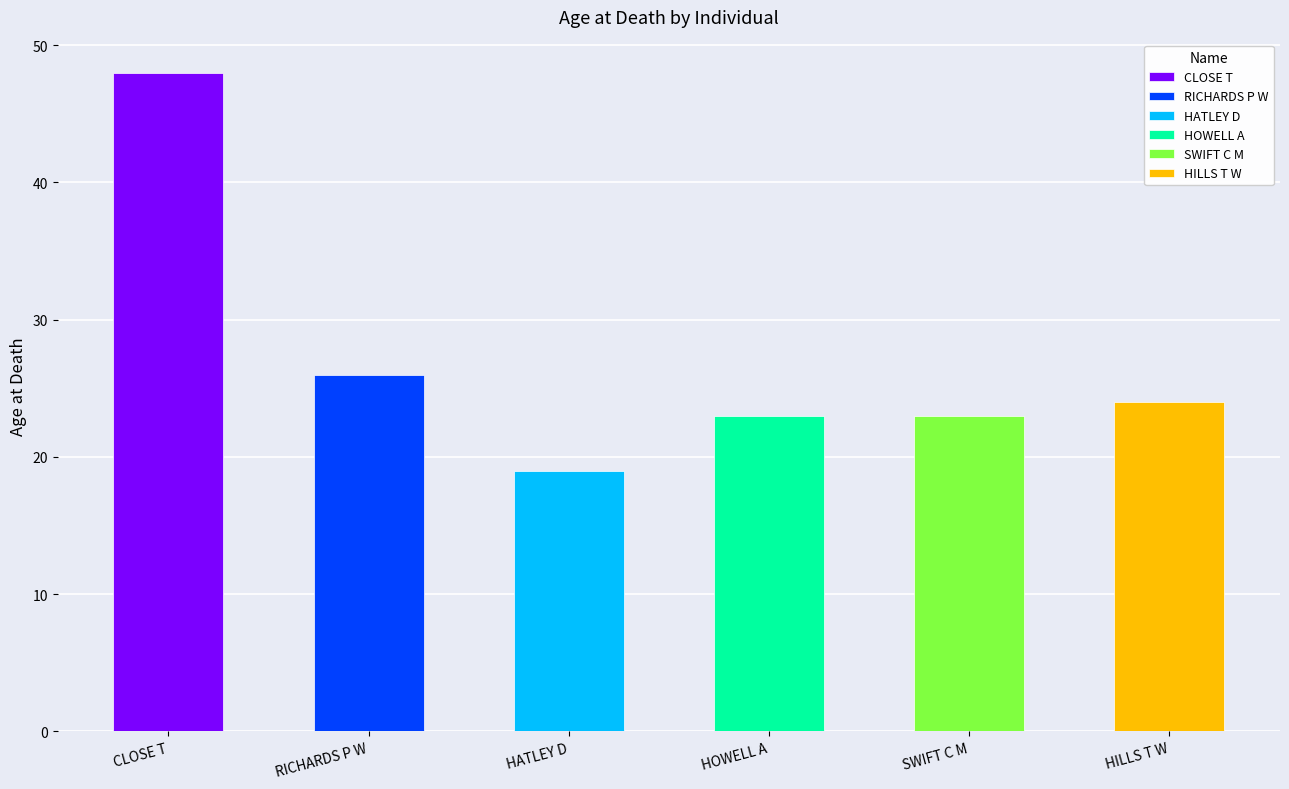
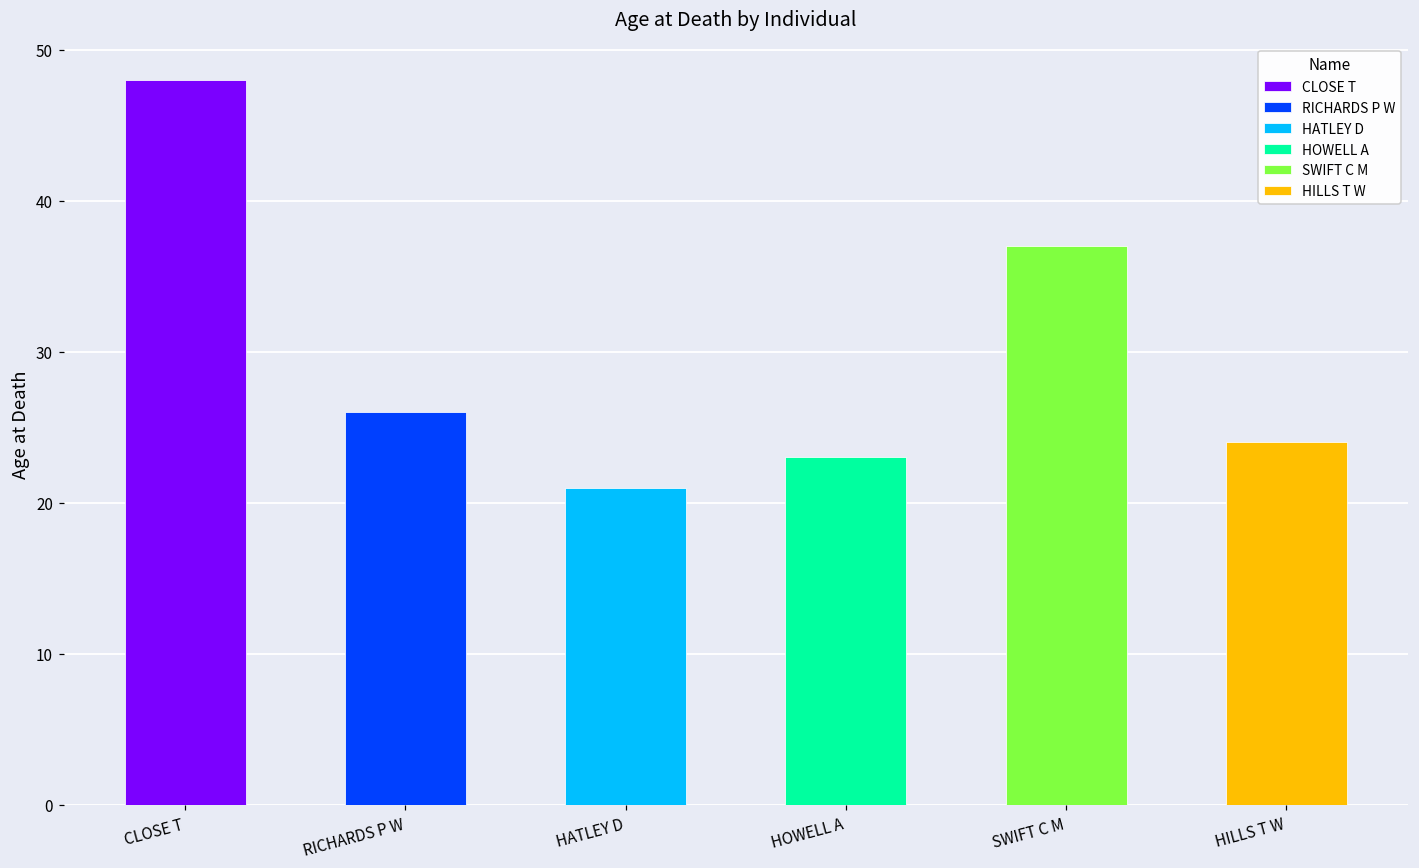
  {
    "CLOSE T": 48,
    "RICHARDS P W": 26,
-   "HATLEY D": 19,
+   "HATLEY D": 21,
    "HOWELL A": 23,
-   "SWIFT C M": 23,
+   "SWIFT C M": 37,
    "HILLS T W": 24
  }
